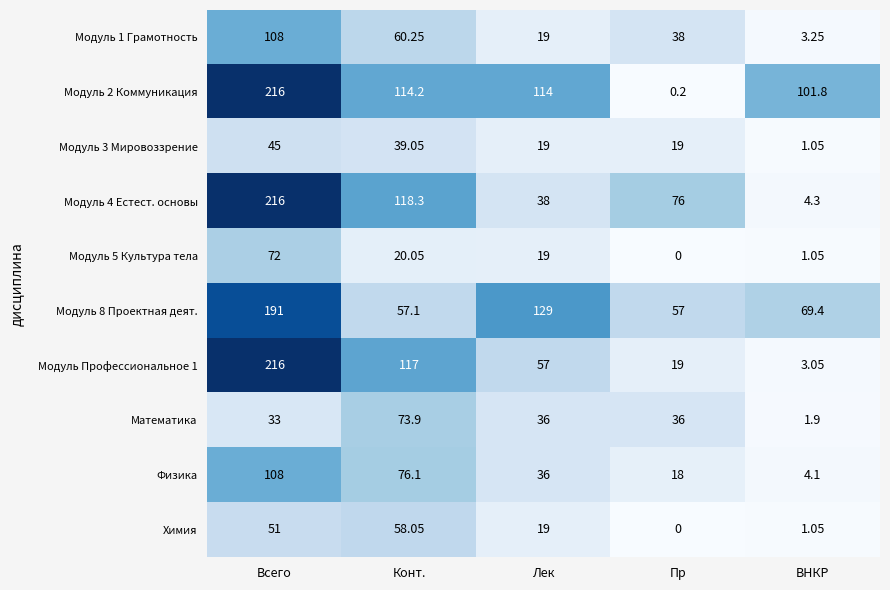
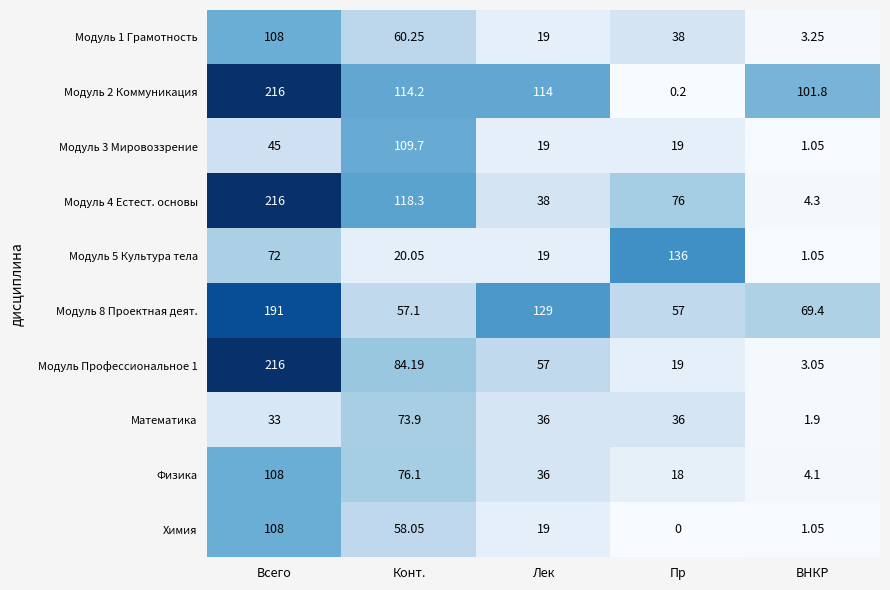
  {
    "Модуль 1 Грамотность": {
      "Всего": 108,
      "Конт.": 60.25,
      "Лек": 19,
      "Пр": 38,
      "ВНКР": 3.25
    },
    "Модуль 2 Коммуникация": {
      "Всего": 216,
      "Конт.": 114.2,
      "Лек": 114,
      "Пр": 0.2,
      "ВНКР": 101.8
    },
    "Модуль 3 Мировоззрение": {
      "Всего": 45,
-     "Конт.": 39.05,
+     "Конт.": 109.7,
      "Лек": 19,
      "Пр": 19,
      "ВНКР": 1.05
    },
    "Модуль 4 Естест. основы": {
      "Всего": 216,
      "Конт.": 118.3,
      "Лек": 38,
      "Пр": 76,
      "ВНКР": 4.3
    },
    "Модуль 5 Культура тела": {
      "Всего": 72,
      "Конт.": 20.05,
      "Лек": 19,
-     "Пр": 0,
+     "Пр": 136,
      "ВНКР": 1.05
    },
    "Модуль 8 Проектная деят.": {
      "Всего": 191,
      "Конт.": 57.1,
      "Лек": 129,
      "Пр": 57,
      "ВНКР": 69.4
    },
    "Модуль Профессиональное 1": {
      "Всего": 216,
-     "Конт.": 117,
+     "Конт.": 84.19,
      "Лек": 57,
      "Пр": 19,
      "ВНКР": 3.05
    },
    "Математика": {
      "Всего": 33,
      "Конт.": 73.9,
      "Лек": 36,
      "Пр": 36,
      "ВНКР": 1.9
    },
    "Физика": {
      "Всего": 108,
      "Конт.": 76.1,
      "Лек": 36,
      "Пр": 18,
      "ВНКР": 4.1
    },
    "Химия": {
-     "Всего": 51,
+     "Всего": 108,
      "Конт.": 58.05,
      "Лек": 19,
      "Пр": 0,
      "ВНКР": 1.05
    }
  }
